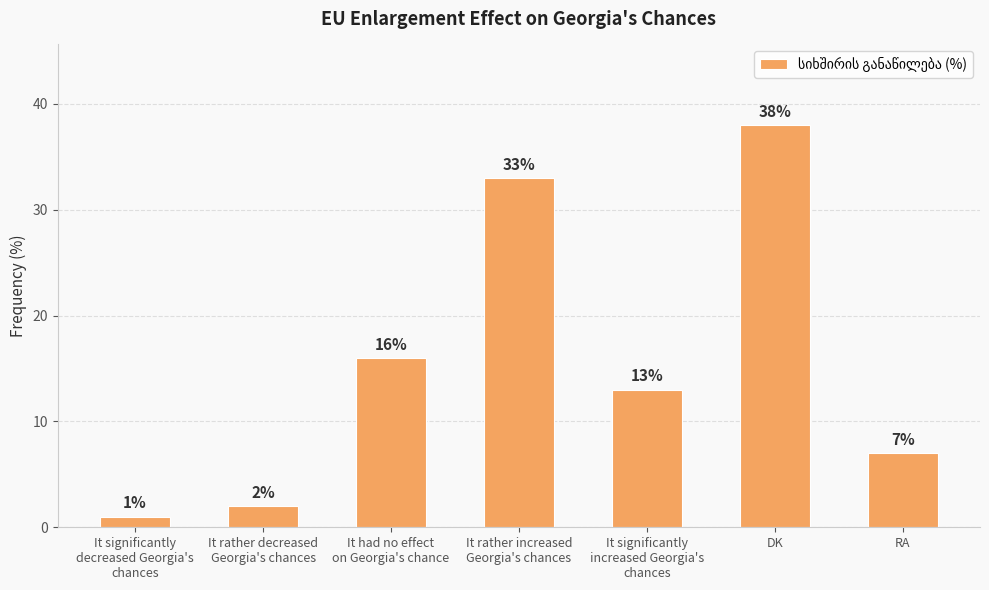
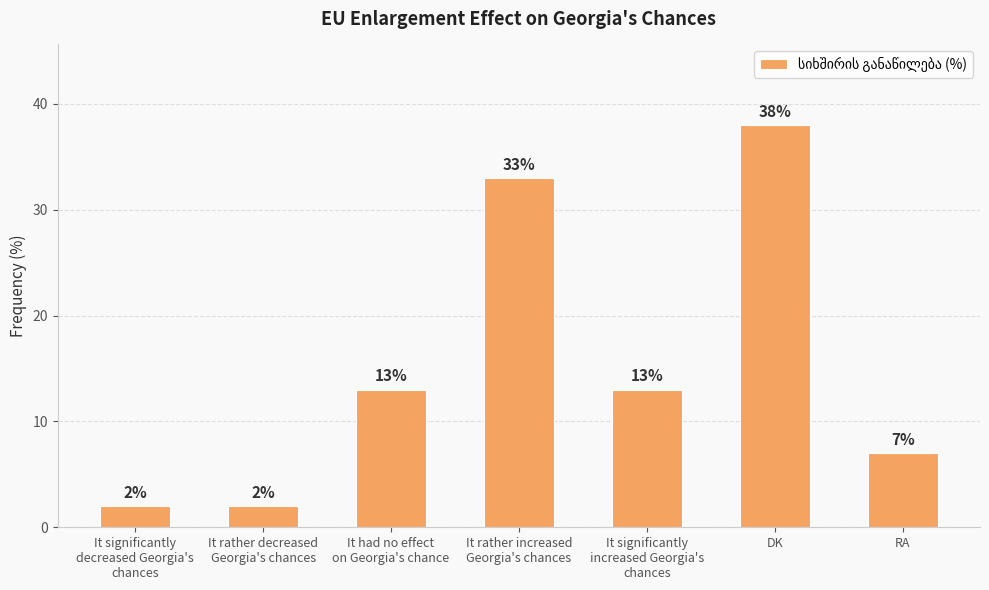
  {
-   "It significantly decreased Georgia's chances": "1%",
+   "It significantly decreased Georgia's chances": "2%",
    "It rather decreased Georgia's chances": "2%",
-   "It had no effect on Georgia's chance": "16%",
+   "It had no effect on Georgia's chance": "13%",
    "It rather increased Georgia's chances": "33%",
    "It significantly increased Georgia's chances": "13%",
    "DK": "38%",
    "RA": "7%"
  }
